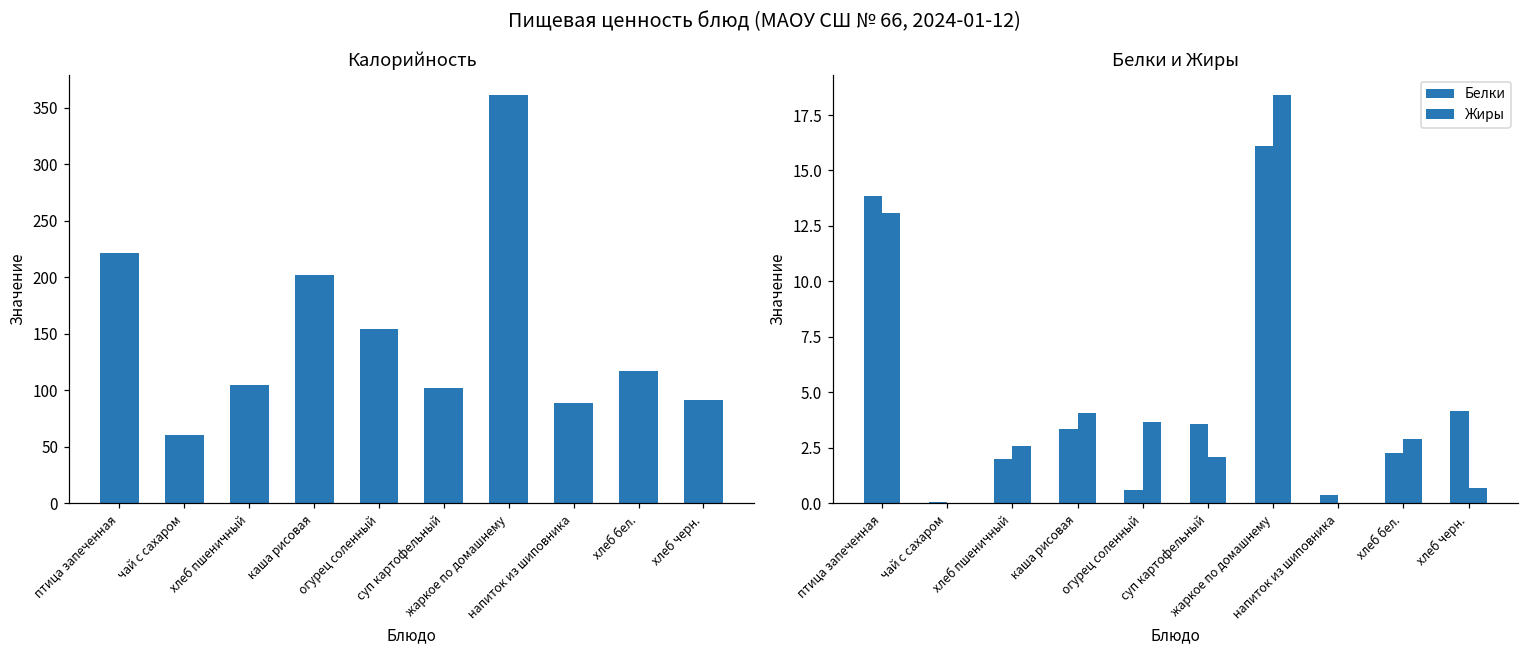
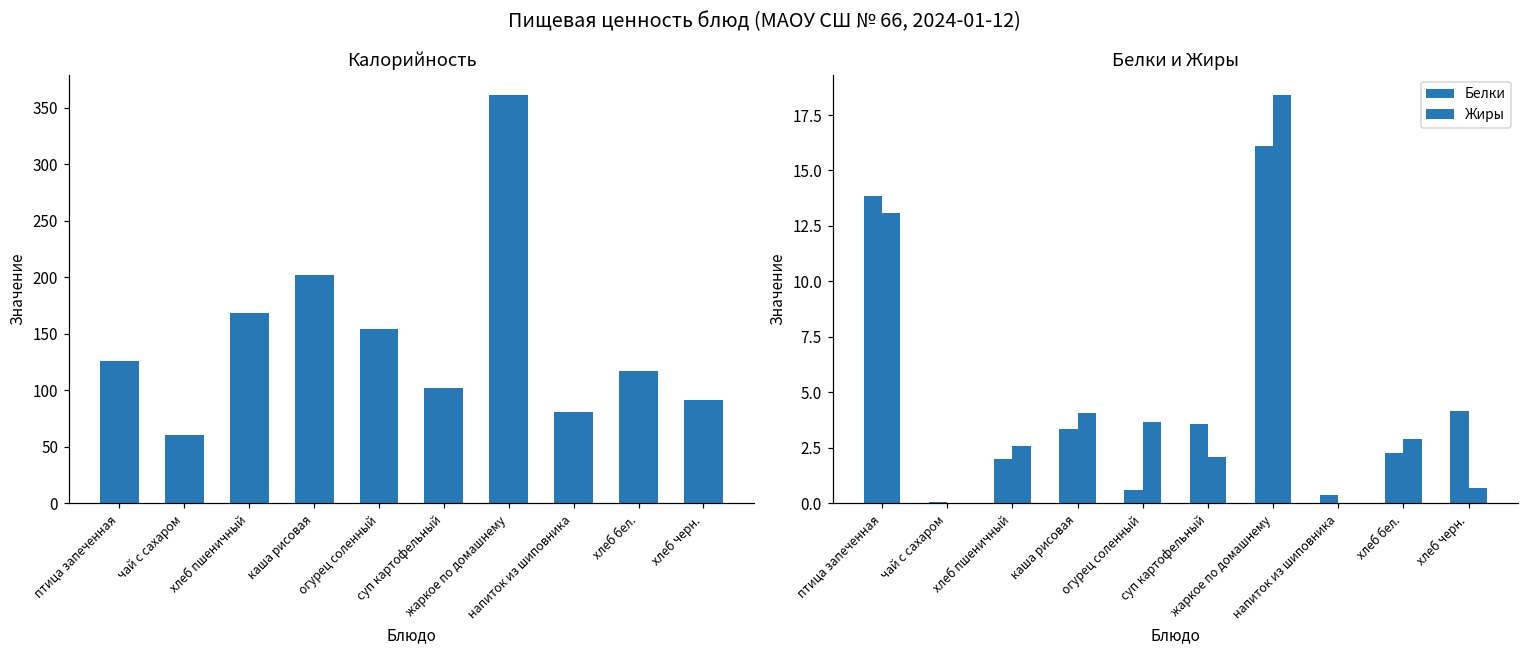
  {
    "Калорийность": {
-     "птица запеченная": 221,
+     "птица запеченная": 126,
      "чай с сахаром": 60,
-     "хлеб пшеничный": 105,
+     "хлеб пшеничный": 168,
      "каша рисовая": 202,
      "огурец соленный": 154,
      "суп картофельный": 102,
      "жаркое по домашнему": 361,
-     "напиток из шиповника": 88,
+     "напиток из шиповника": 80,
      "хлеб бел.": 117,
      "хлеб черн.": 91
    }
  }
